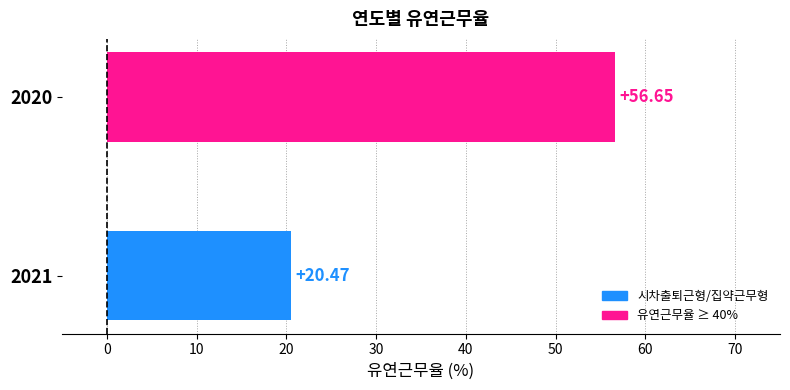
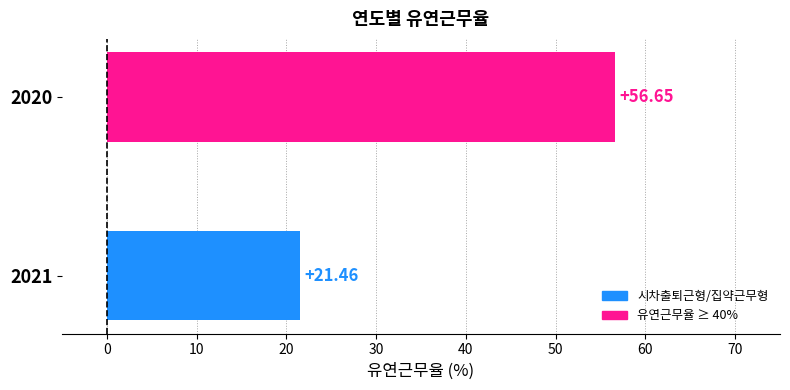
  {
    "2020": "+56.65",
-   "2021": "+20.47"
+   "2021": "+21.46"
  }
